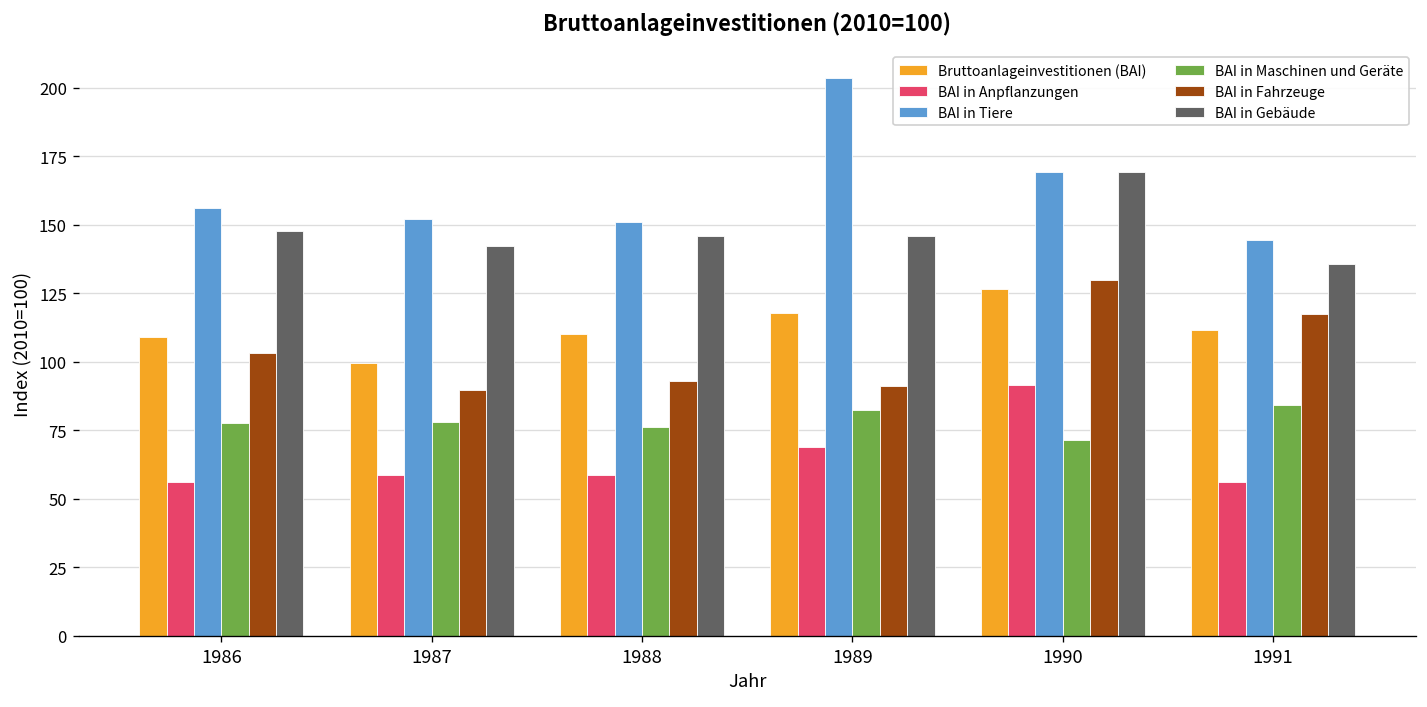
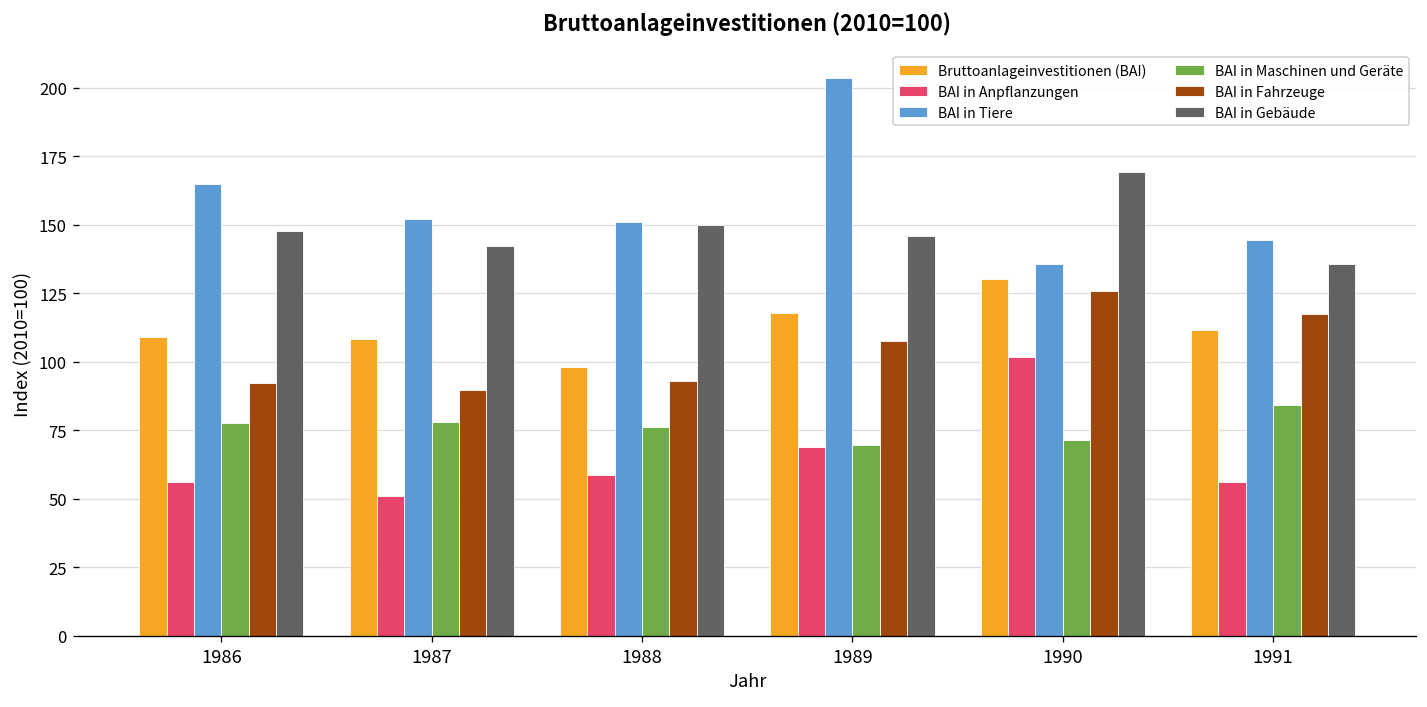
  {
    "Bruttoanlageinvestitionen (BAI)": {
      "1986": 109,
-     "1987": 100,
-     "1988": 110,
+     "1987": 108,
+     "1988": 98,
      "1989": 118,
-     "1990": 126,
+     "1990": 130,
      "1991": 112
    },
    "BAI in Anpflanzungen": {
      "1986": 56,
-     "1987": 59,
+     "1987": 51,
      "1988": 59,
      "1989": 69,
-     "1990": 92,
+     "1990": 102,
      "1991": 56
    },
    "BAI in Tiere": {
-     "1986": 156,
+     "1986": 165,
      "1987": 152,
      "1988": 151,
      "1989": 204,
-     "1990": 169,
+     "1990": 136,
      "1991": 144
    },
    "BAI in Maschinen und Geräte": {
      "1986": 78,
      "1987": 78,
      "1988": 76,
-     "1989": 82,
+     "1989": 70,
      "1990": 71,
      "1991": 84
    },
    "BAI in Fahrzeuge": {
-     "1986": 103,
+     "1986": 92,
      "1987": 90,
      "1988": 93,
-     "1989": 91,
-     "1990": 130,
+     "1989": 108,
+     "1990": 126,
      "1991": 117
    },
    "BAI in Gebäude": {
      "1986": 148,
      "1987": 142,
-     "1988": 146,
+     "1988": 150,
      "1989": 146,
      "1990": 169,
      "1991": 136
    }
  }
